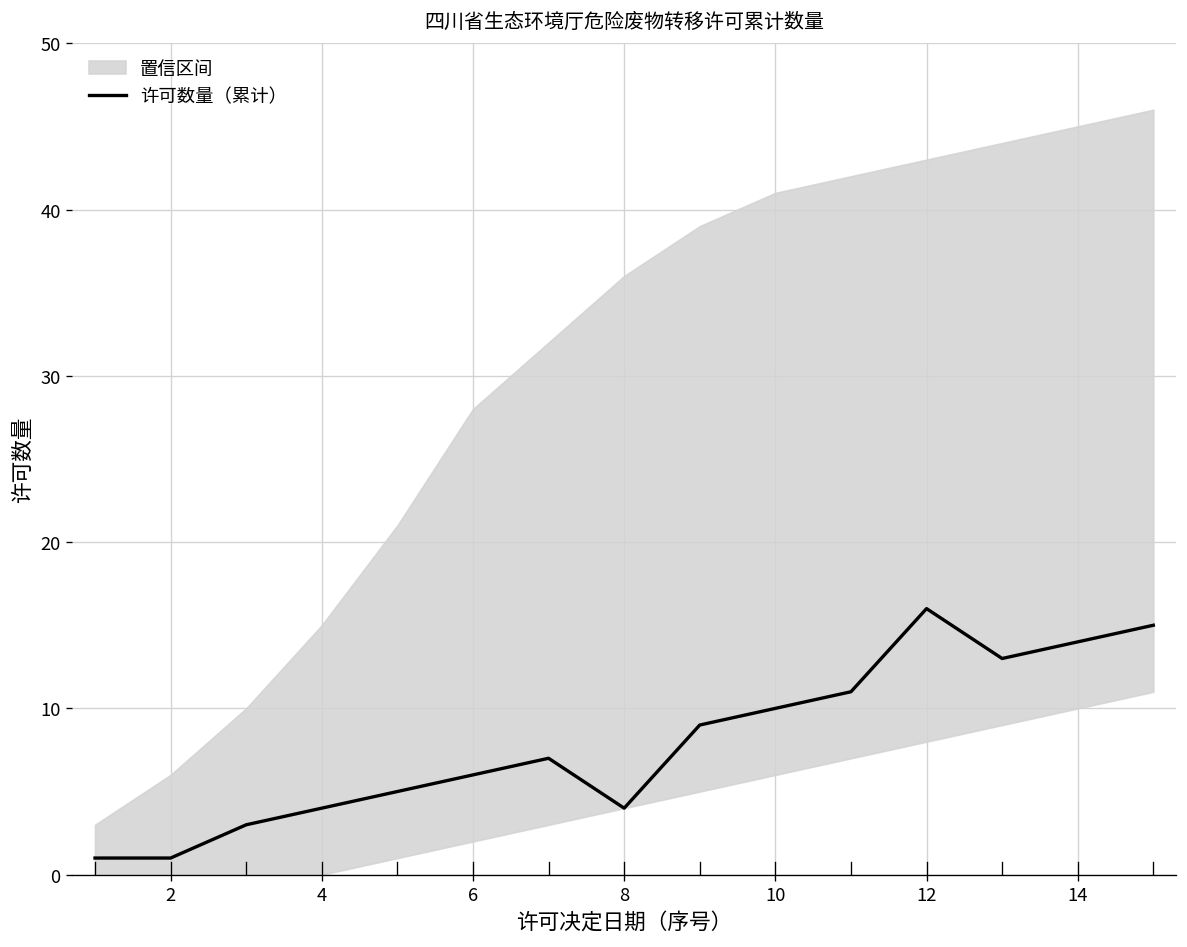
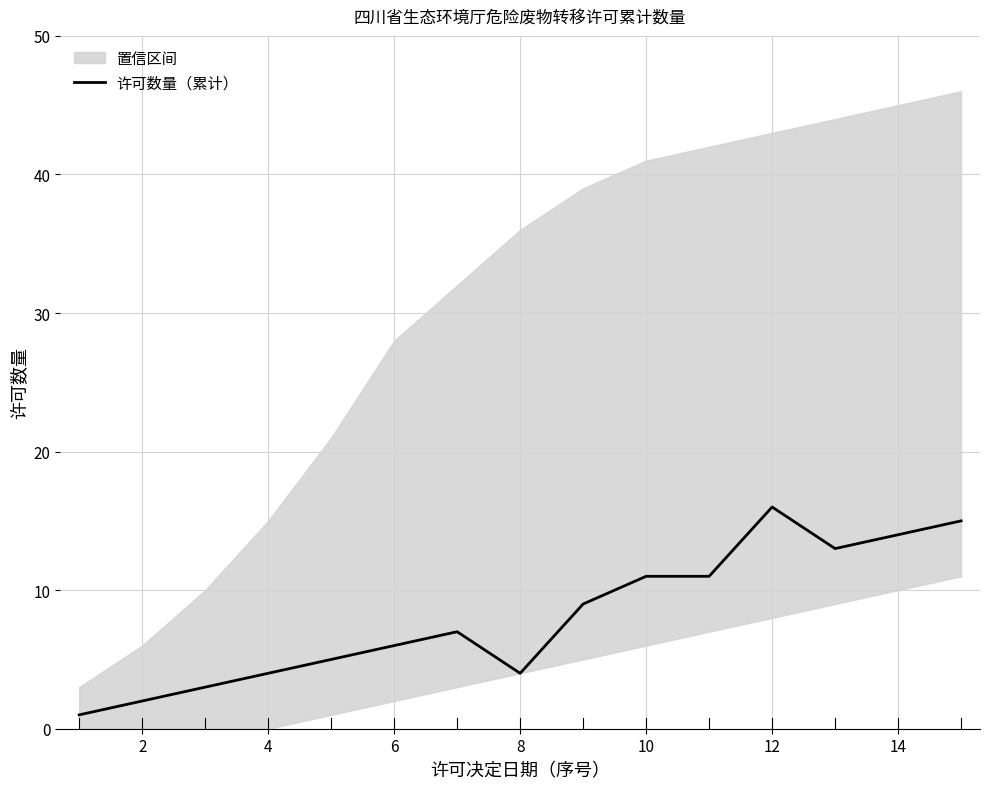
  {
    "许可数量（累计）": {
-     "2": 1,
+     "2": 2,
      "4": 4,
      "6": 6,
      "8": 4,
-     "10": 10,
+     "10": 11,
      "12": 16,
      "14": 14
    }
  }
